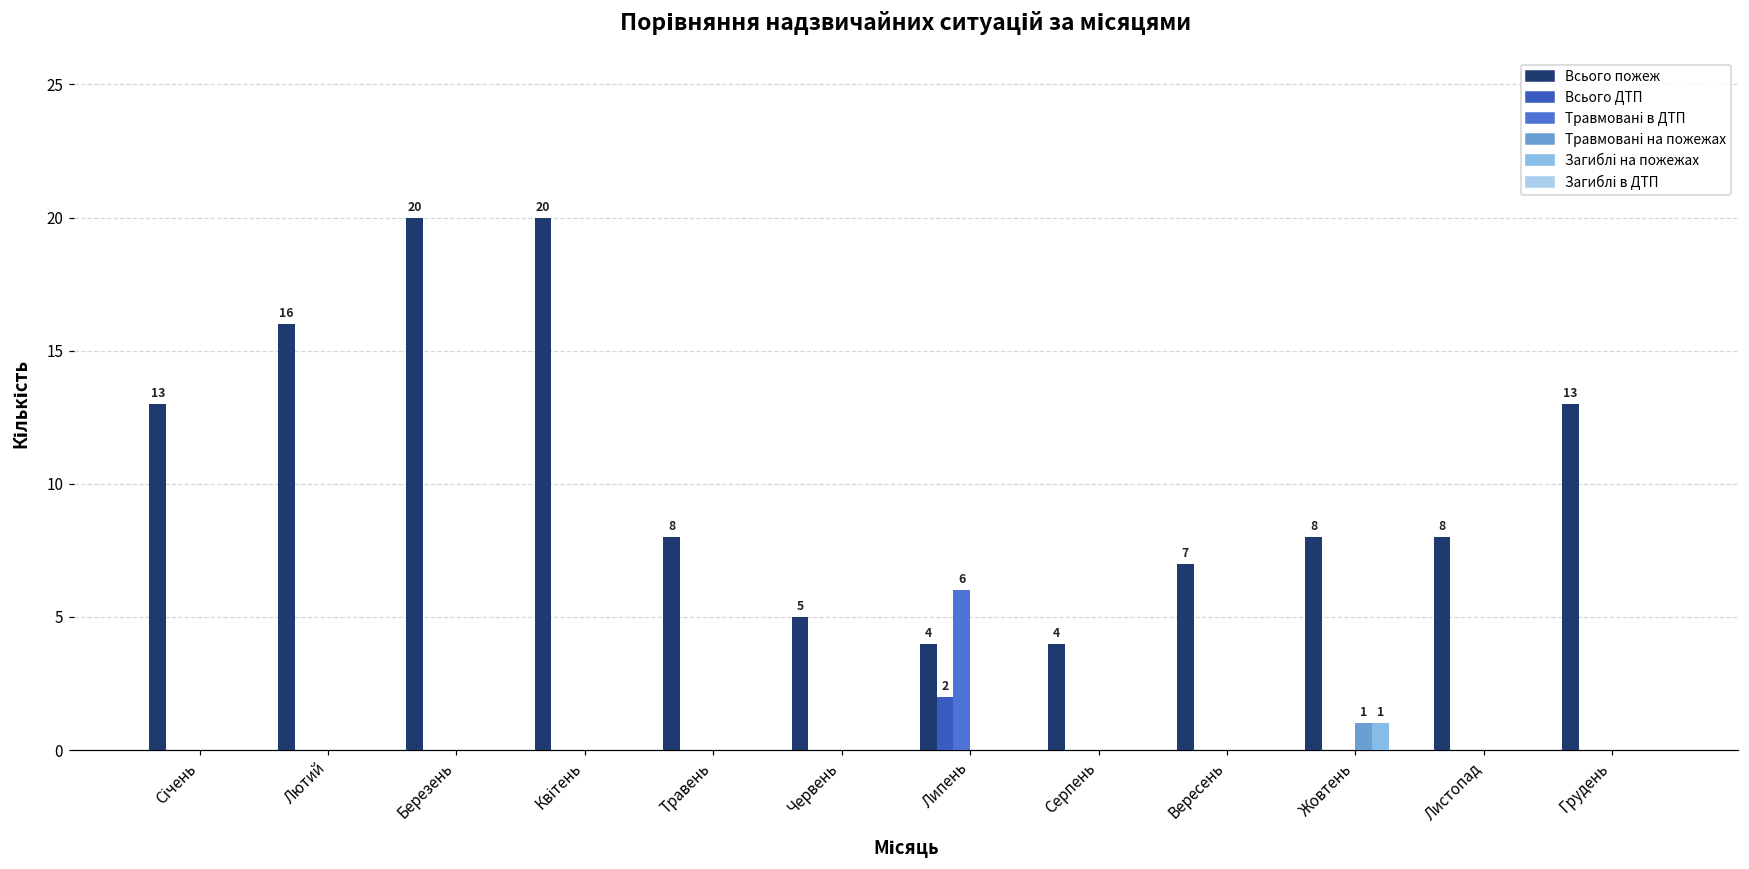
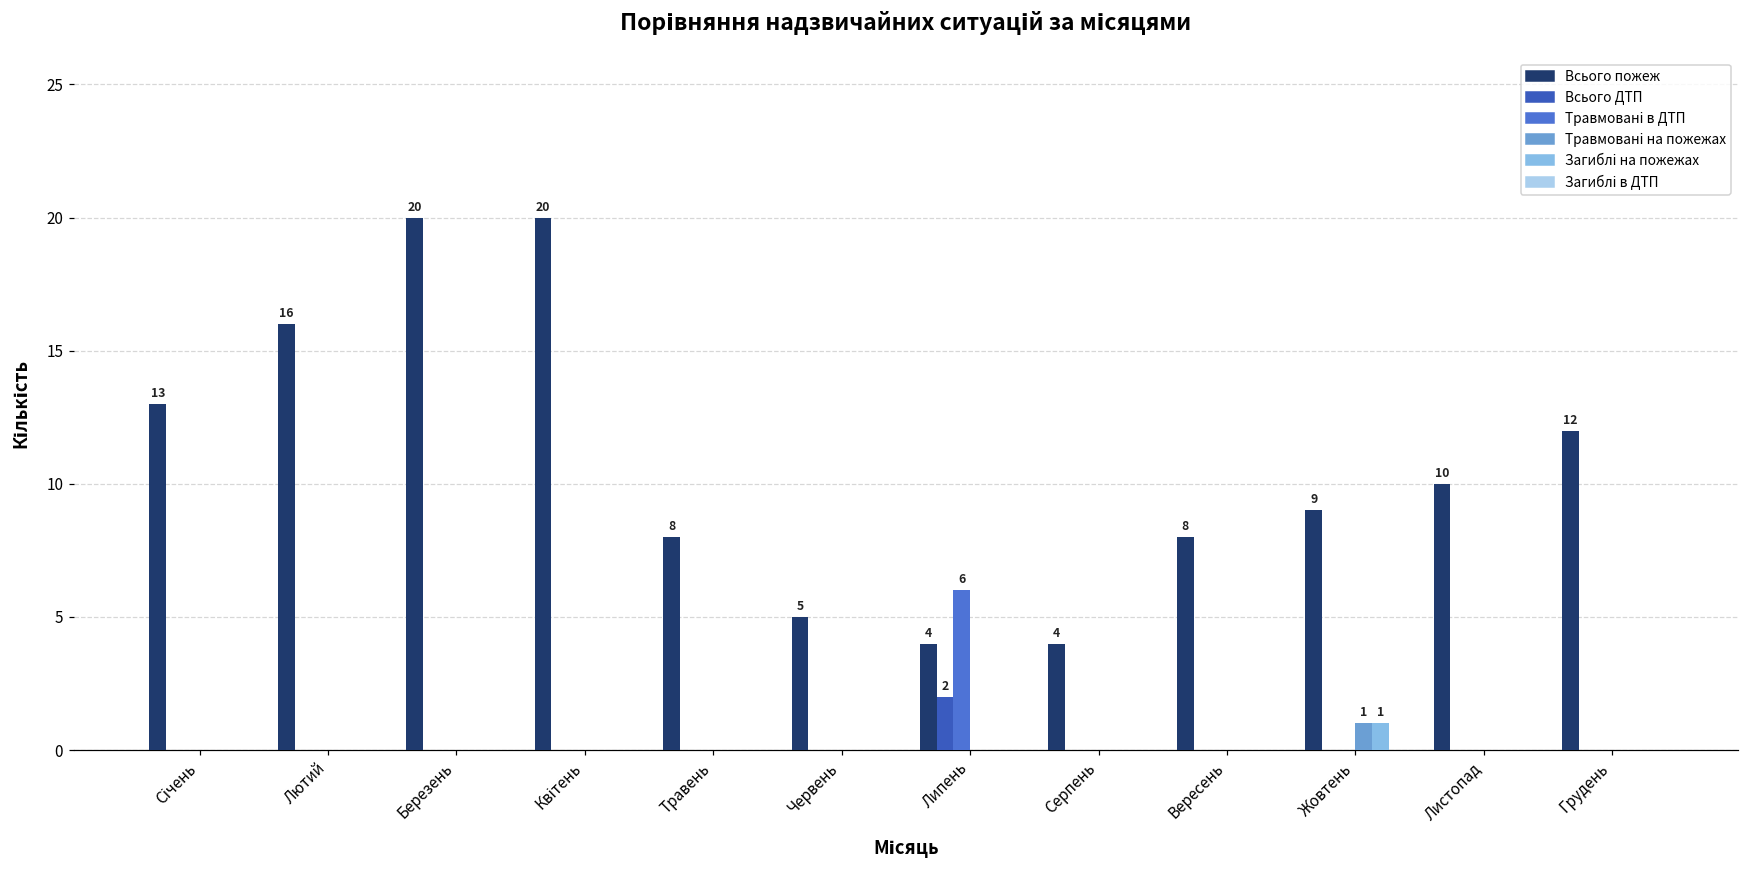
  {
    "Всього пожеж": {
      "Січень": 13,
      "Лютий": 16,
      "Березень": 20,
      "Квітень": 20,
      "Травень": 8,
      "Червень": 5,
      "Липень": 4,
      "Серпень": 4,
-     "Вересень": 7,
-     "Жовтень": 8,
-     "Листопад": 8,
-     "Грудень": 13
+     "Вересень": 8,
+     "Жовтень": 9,
+     "Листопад": 10,
+     "Грудень": 12
    }
  }
